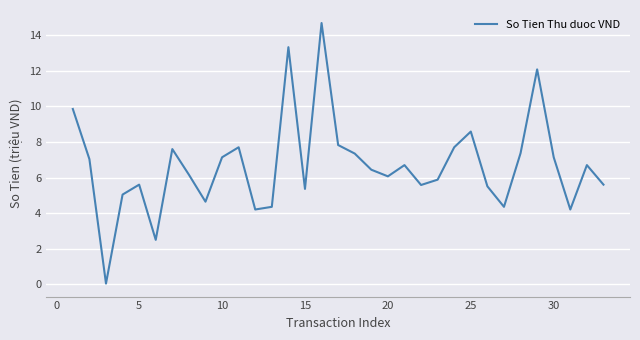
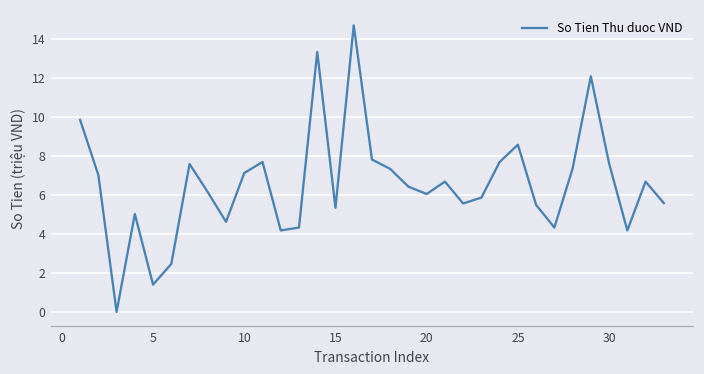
  {
-   "5": 5.6,
+   "5": 1.4,
    "10": 7.1,
    "15": 5.4,
    "20": 6.1,
    "25": 8.6,
-   "30": 7.1
+   "30": 7.6
  }
